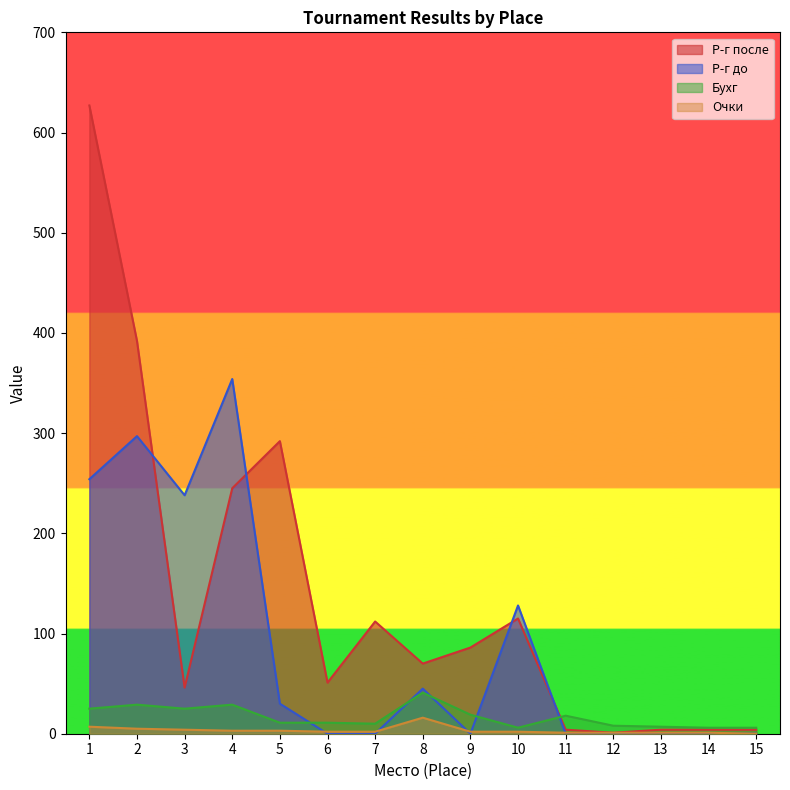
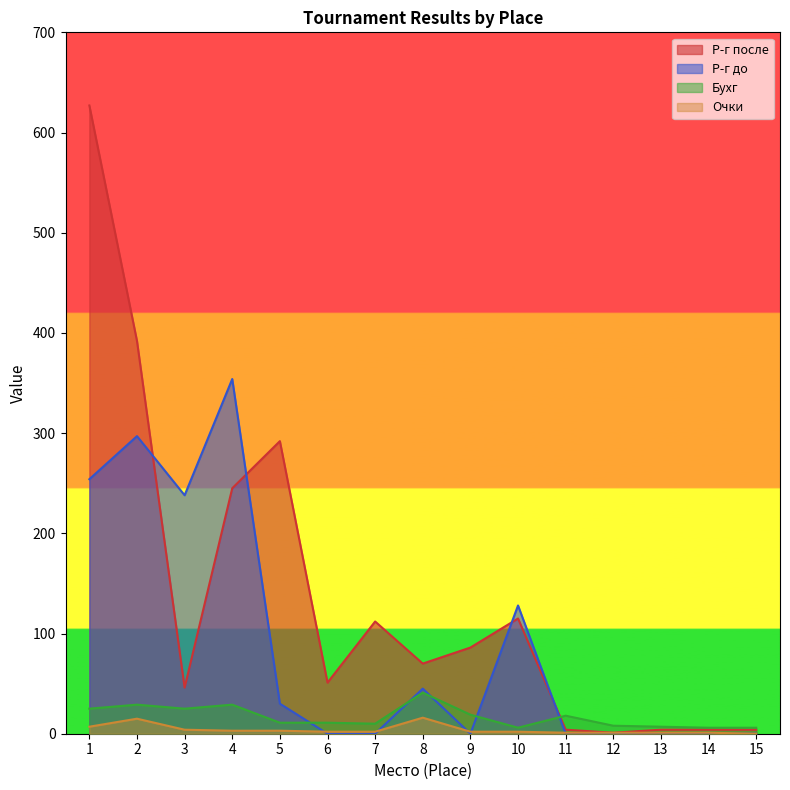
  {
    "Р-г после": {
      "1": 627,
      "2": 392,
      "3": 46,
      "4": 245,
      "5": 292,
      "6": 51,
      "7": 112,
      "8": 70,
      "9": 86,
      "10": 115,
      "11": 4,
      "13": 4
    },
    "Р-г до": {
      "1": 254,
      "2": 297,
      "3": 238,
      "4": 354,
      "5": 30,
      "8": 45,
      "10": 128
    },
    "Бухг": {
      "1": 25,
      "2": 29,
      "3": 25,
      "4": 29,
      "5": 11,
      "6": 11,
      "7": 10,
      "8": 41,
      "9": 19,
      "10": 6,
      "11": 18,
      "12": 8,
      "13": 7
    },
    "Очки": {
      "1": 7,
-     "2": 5,
+     "2": 15,
      "3": 4,
      "4": 3,
      "5": 3,
      "8": 16,
      "10": 2
    }
  }
